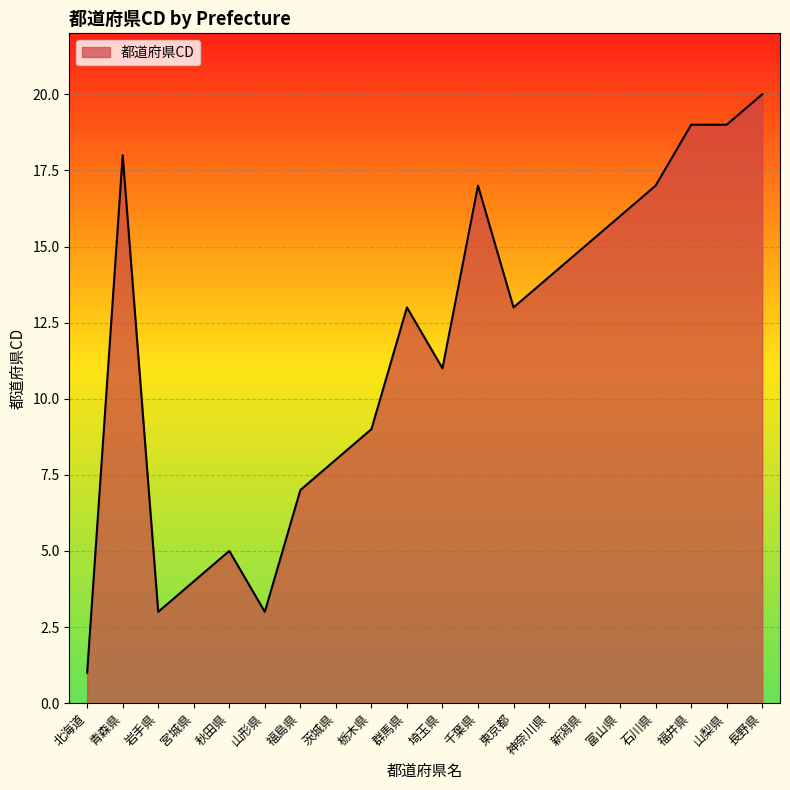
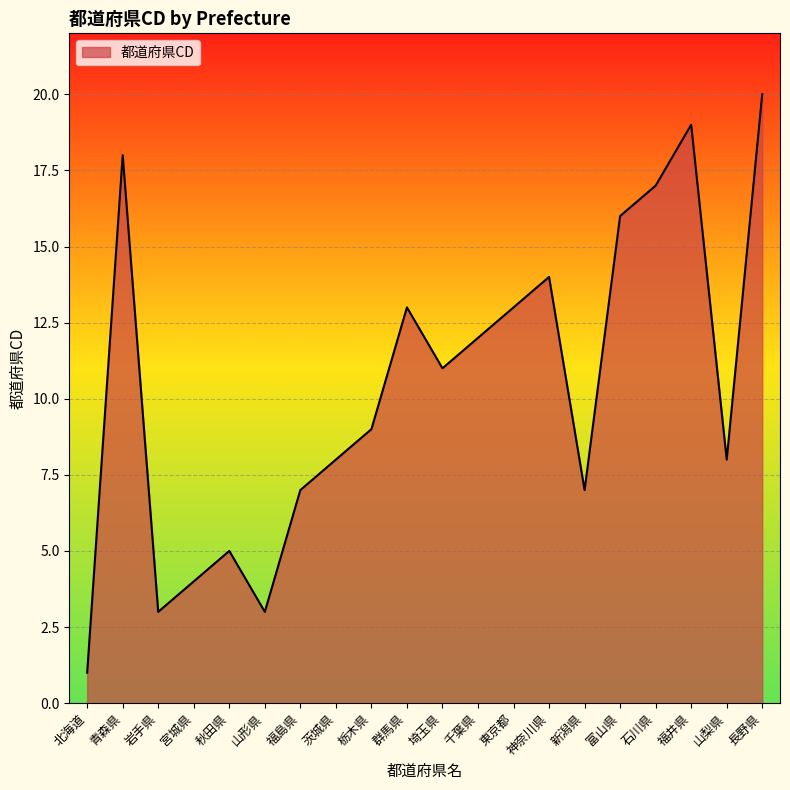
  {
    "北海道": 1,
    "青森県": 18,
    "岩手県": 3,
    "宮城県": 4,
    "秋田県": 5,
    "山形県": 3,
    "福島県": 7,
    "茨城県": 8,
    "栃木県": 9,
    "群馬県": 13,
    "埼玉県": 11,
-   "千葉県": 17,
+   "千葉県": 12,
    "東京都": 13,
    "神奈川県": 14,
-   "新潟県": 15,
+   "新潟県": 7,
    "富山県": 16,
    "石川県": 17,
    "福井県": 19,
-   "山梨県": 19,
+   "山梨県": 8,
    "長野県": 20
  }
